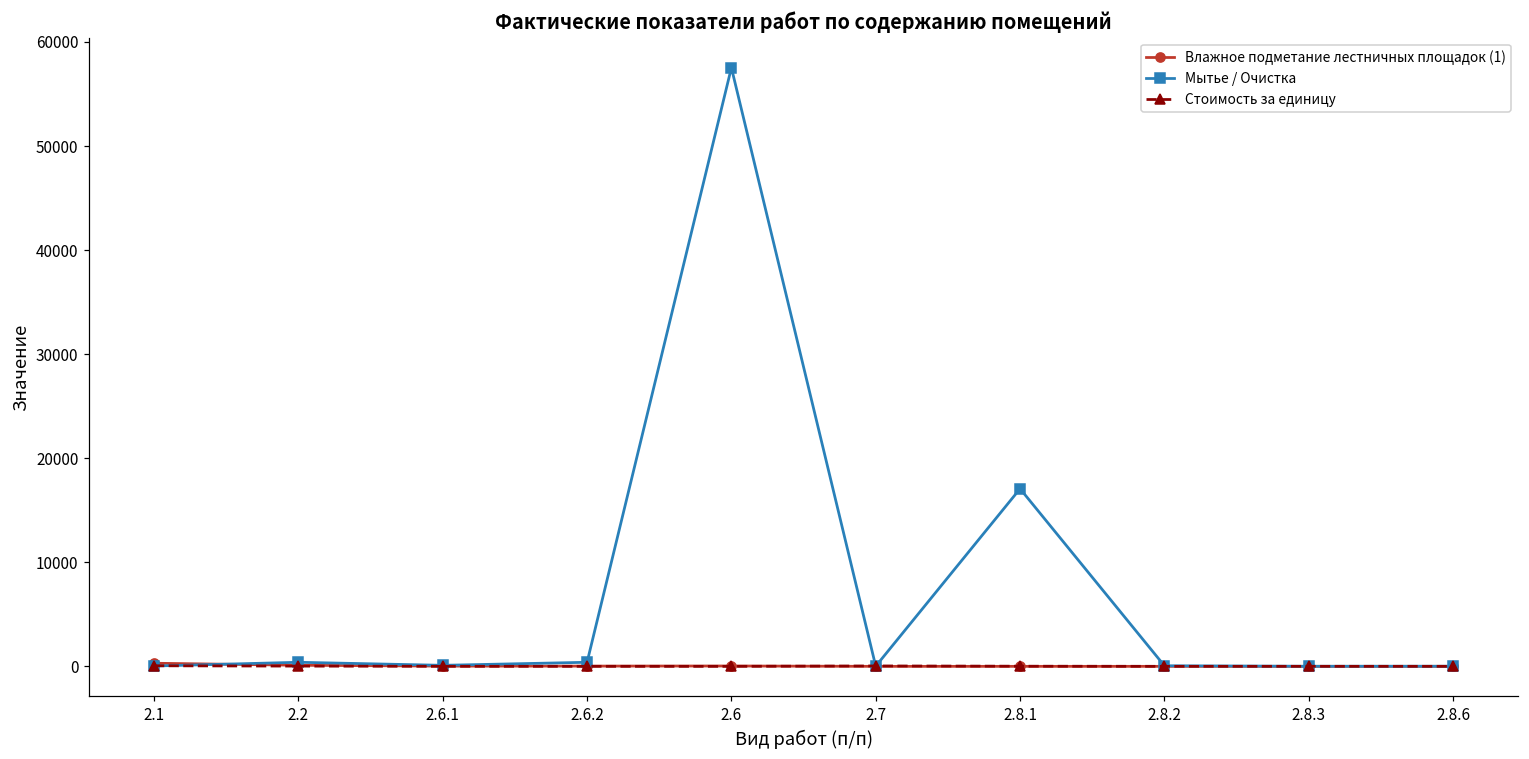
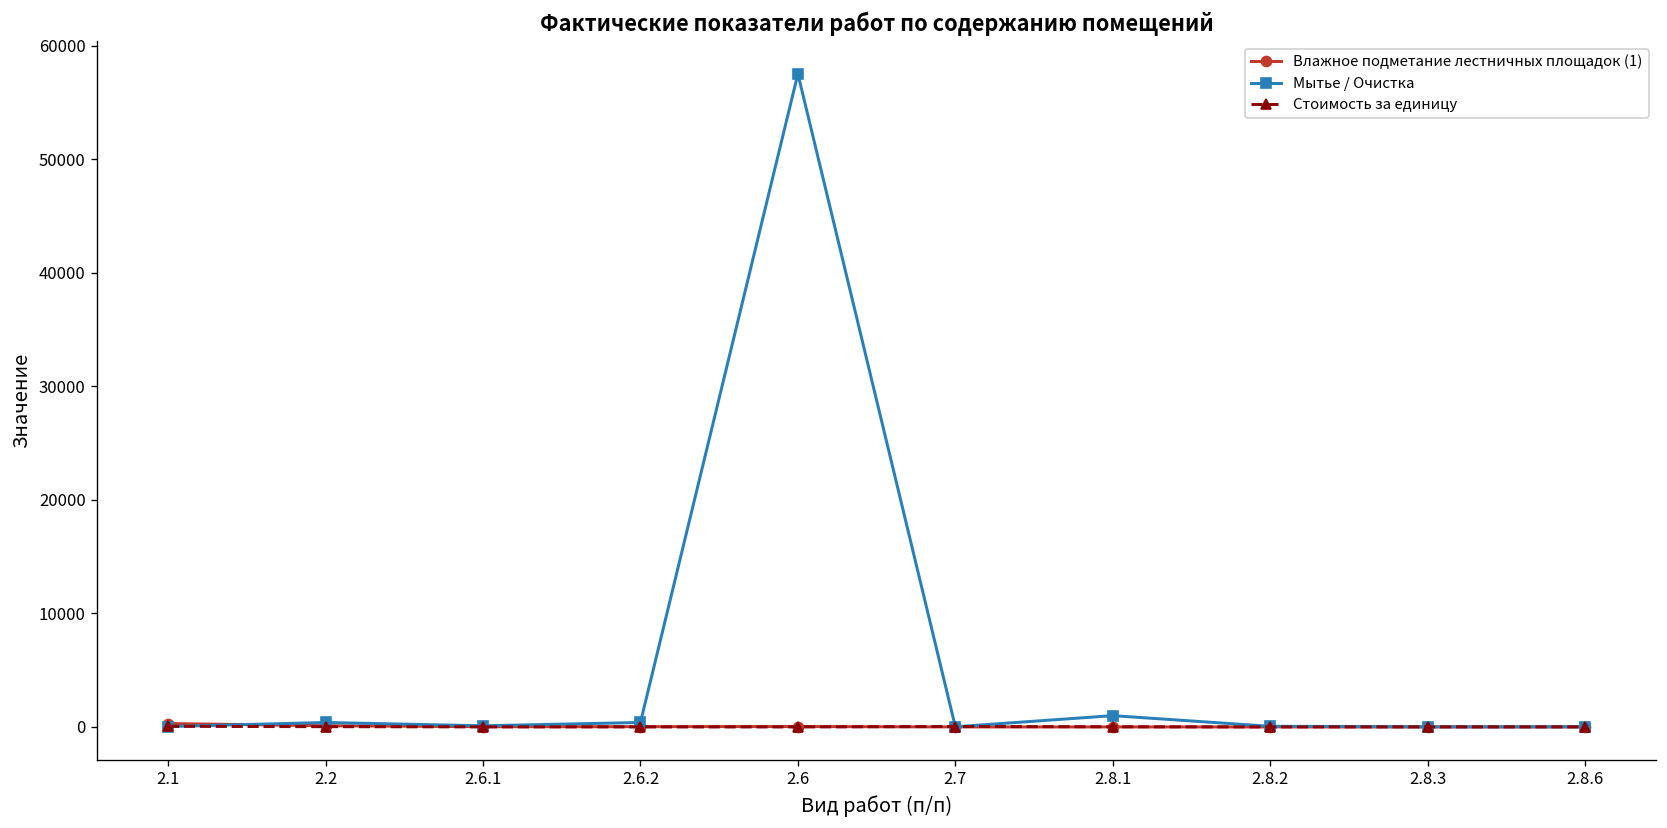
  {
    "Мытье / Очистка": {
      "2.2": 0,
      "2.6.2": 0,
      "2.6": 58000,
-     "2.8.1": 17000
+     "2.8.1": 1000
    }
  }
